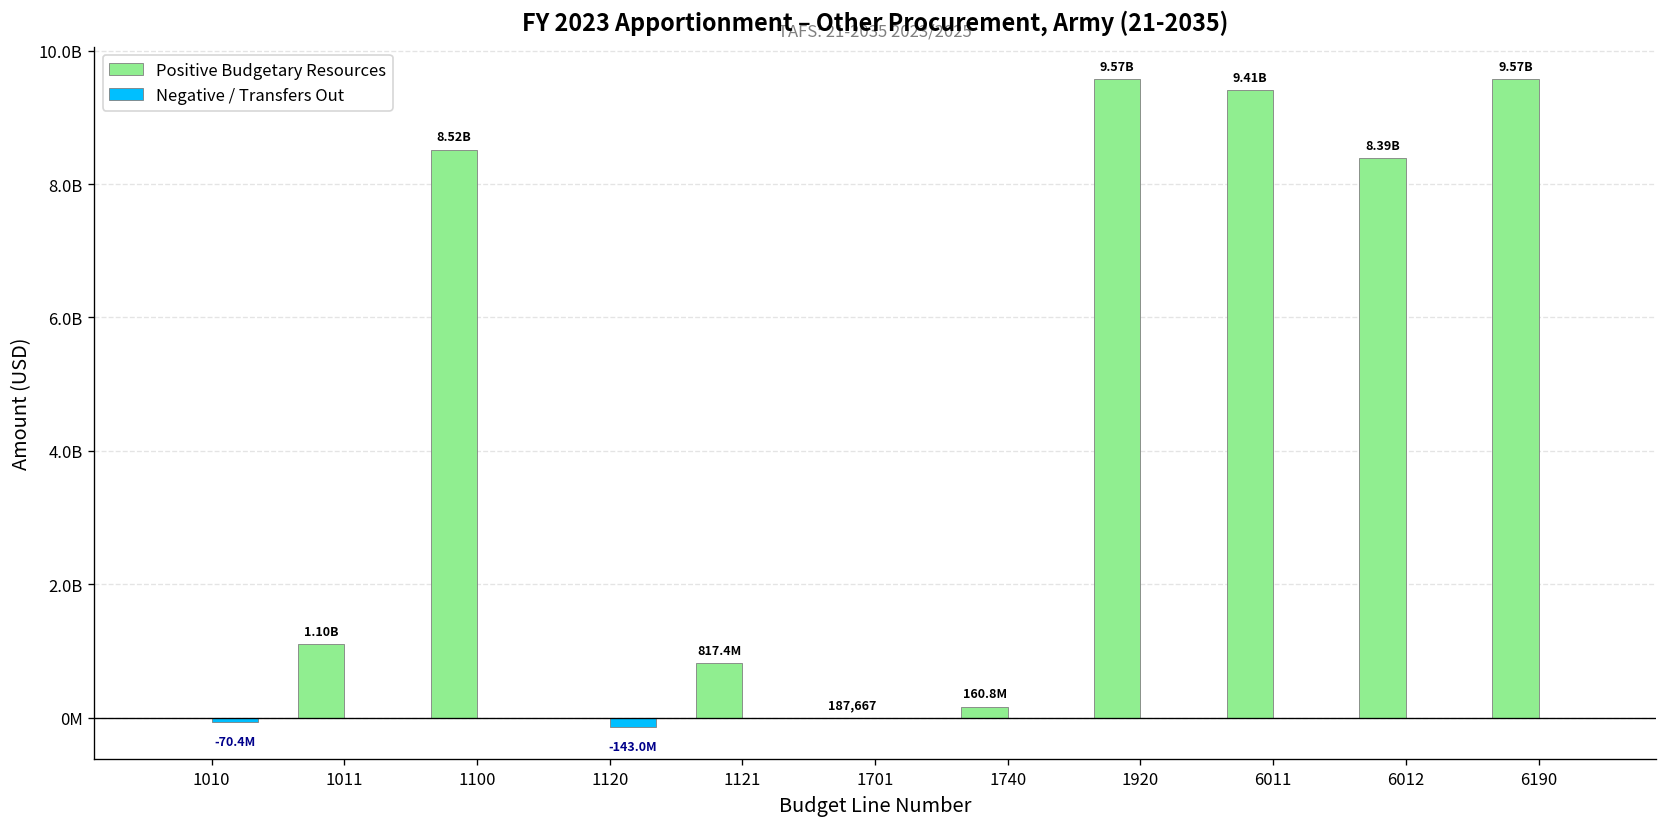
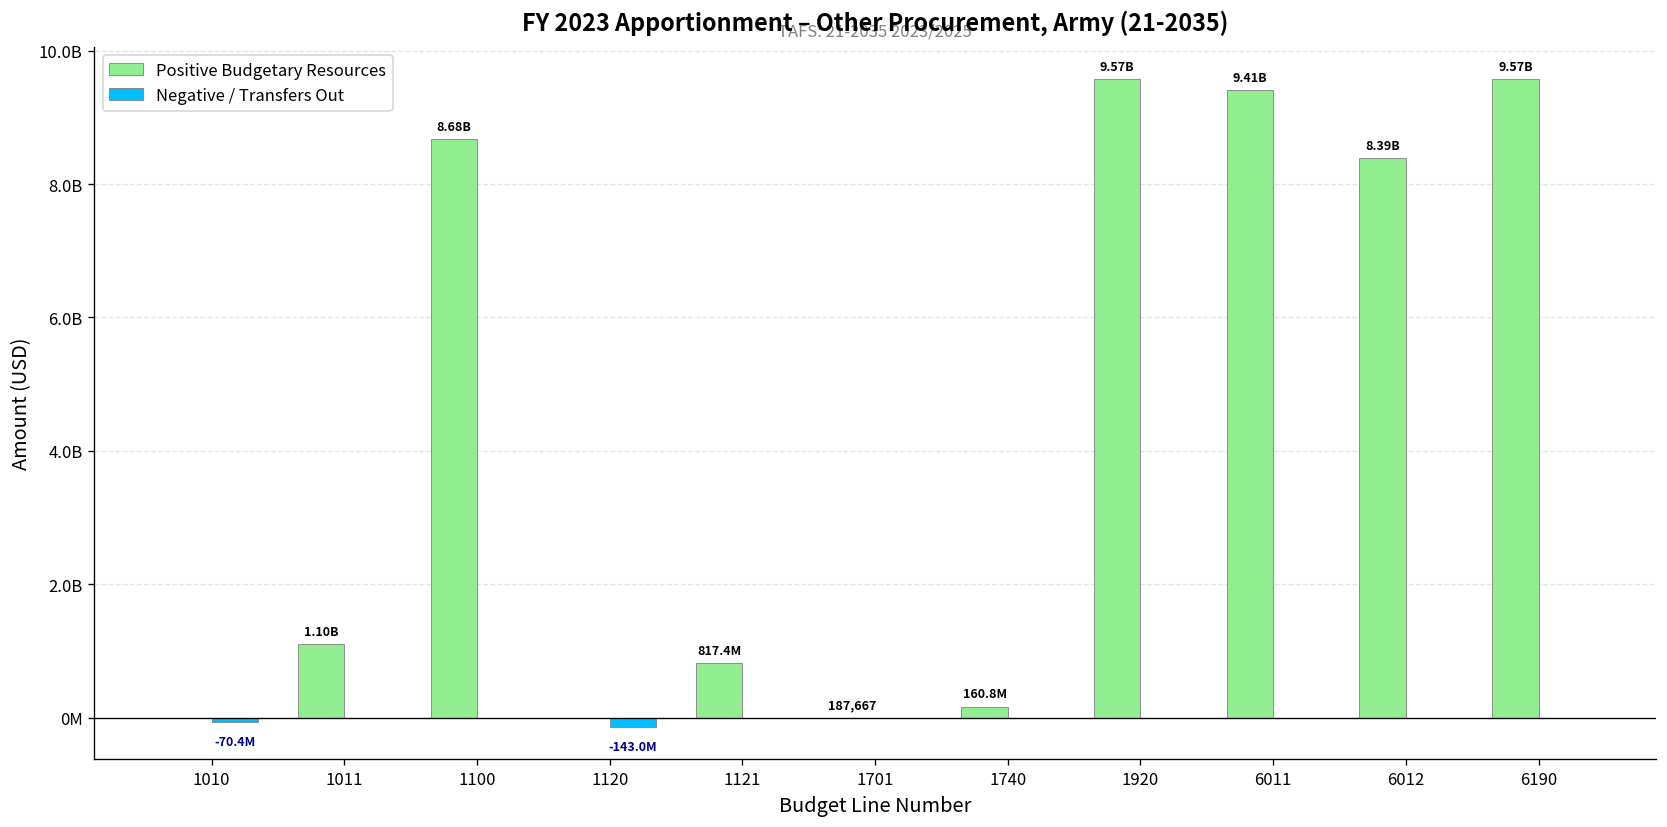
  {
    "Positive Budgetary Resources": {
      "1011": "1.10B",
-     "1100": "8.52B",
+     "1100": "8.68B",
      "1121": "817.4M",
      "1701": "187,667",
      "1740": "160.8M",
      "1920": "9.57B",
      "6011": "9.41B",
      "6012": "8.39B",
      "6190": "9.57B"
    },
    "Negative / Transfers Out": {
      "1010": "-70.4M",
      "1120": "-143.0M"
    }
  }
